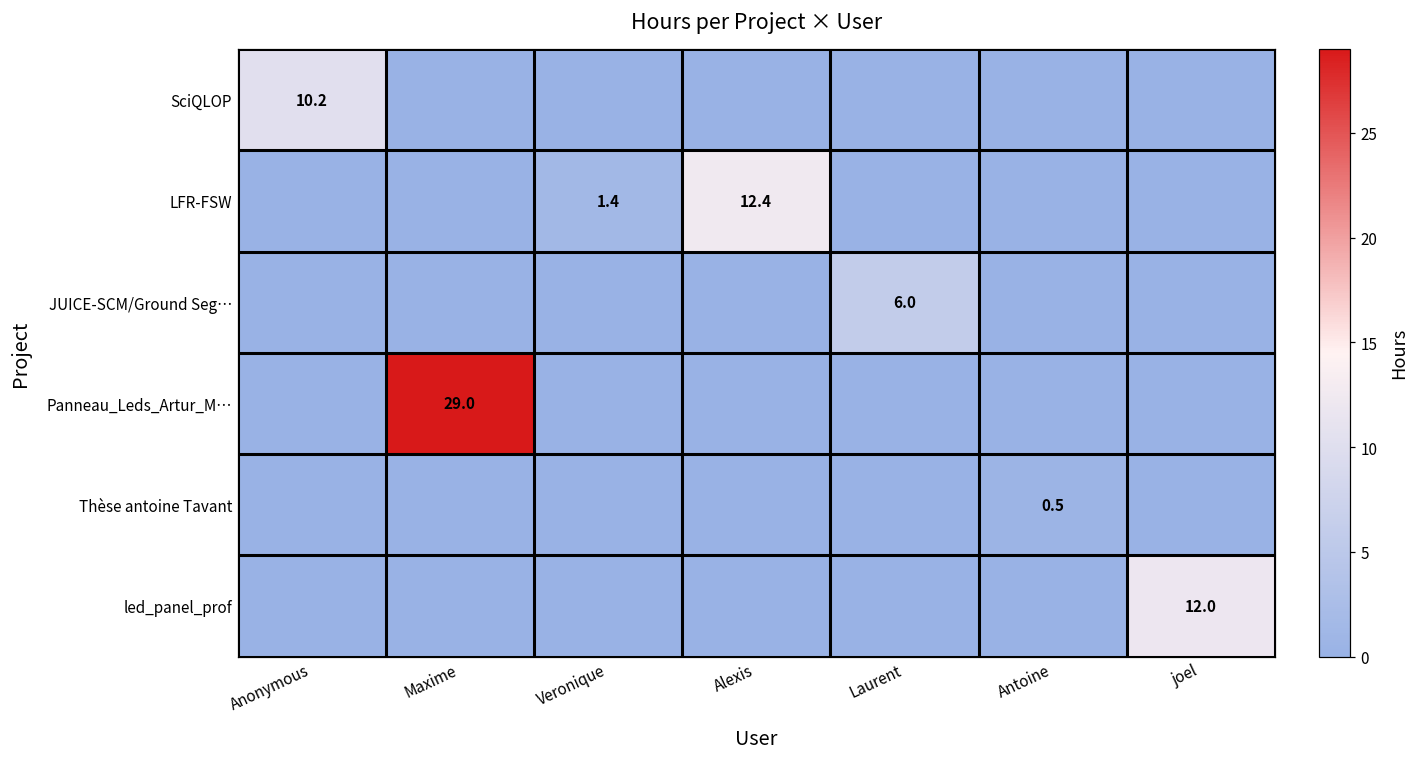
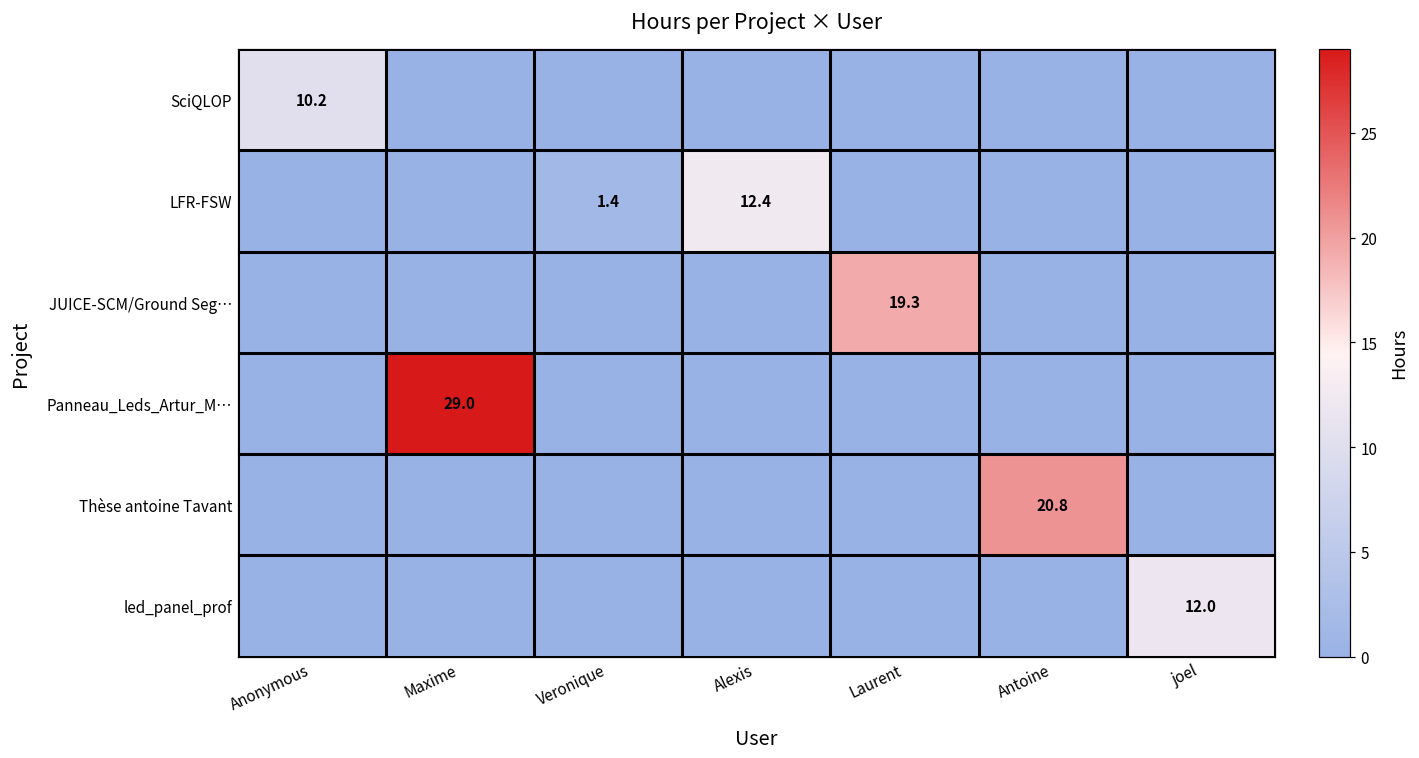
  {
    "SciQLOP": {
      "Anonymous": 10.2
    },
    "LFR-FSW": {
      "Veronique": 1.4,
      "Alexis": 12.4
    },
    "JUICE-SCM/Ground Seg…": {
-     "Laurent": 6.0
+     "Laurent": 19.3
    },
    "Panneau_Leds_Artur_M…": {
      "Maxime": 29.0
    },
    "Thèse antoine Tavant": {
-     "Antoine": 0.5
+     "Antoine": 20.8
    },
    "led_panel_prof": {
      "joel": 12.0
    }
  }
